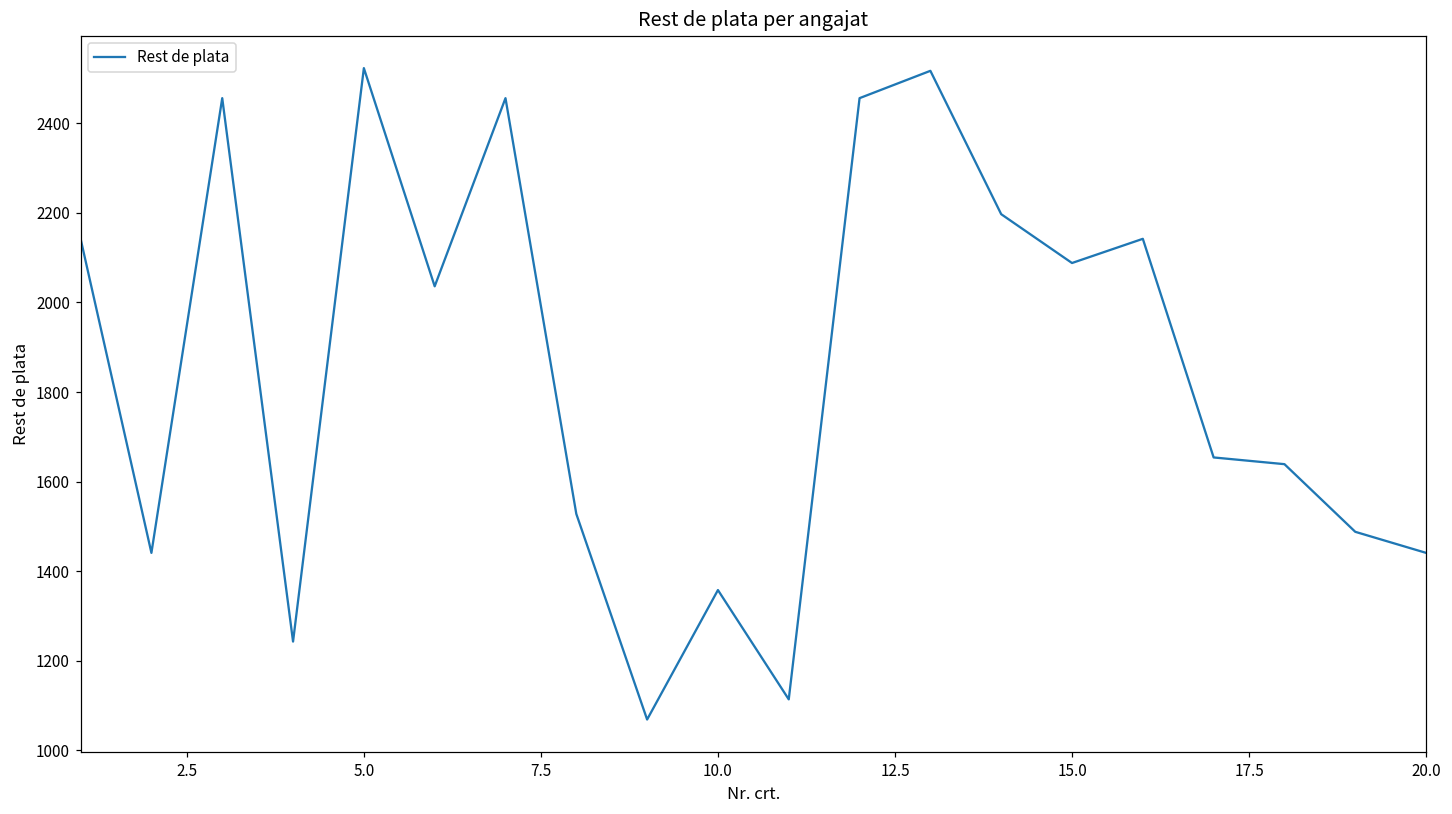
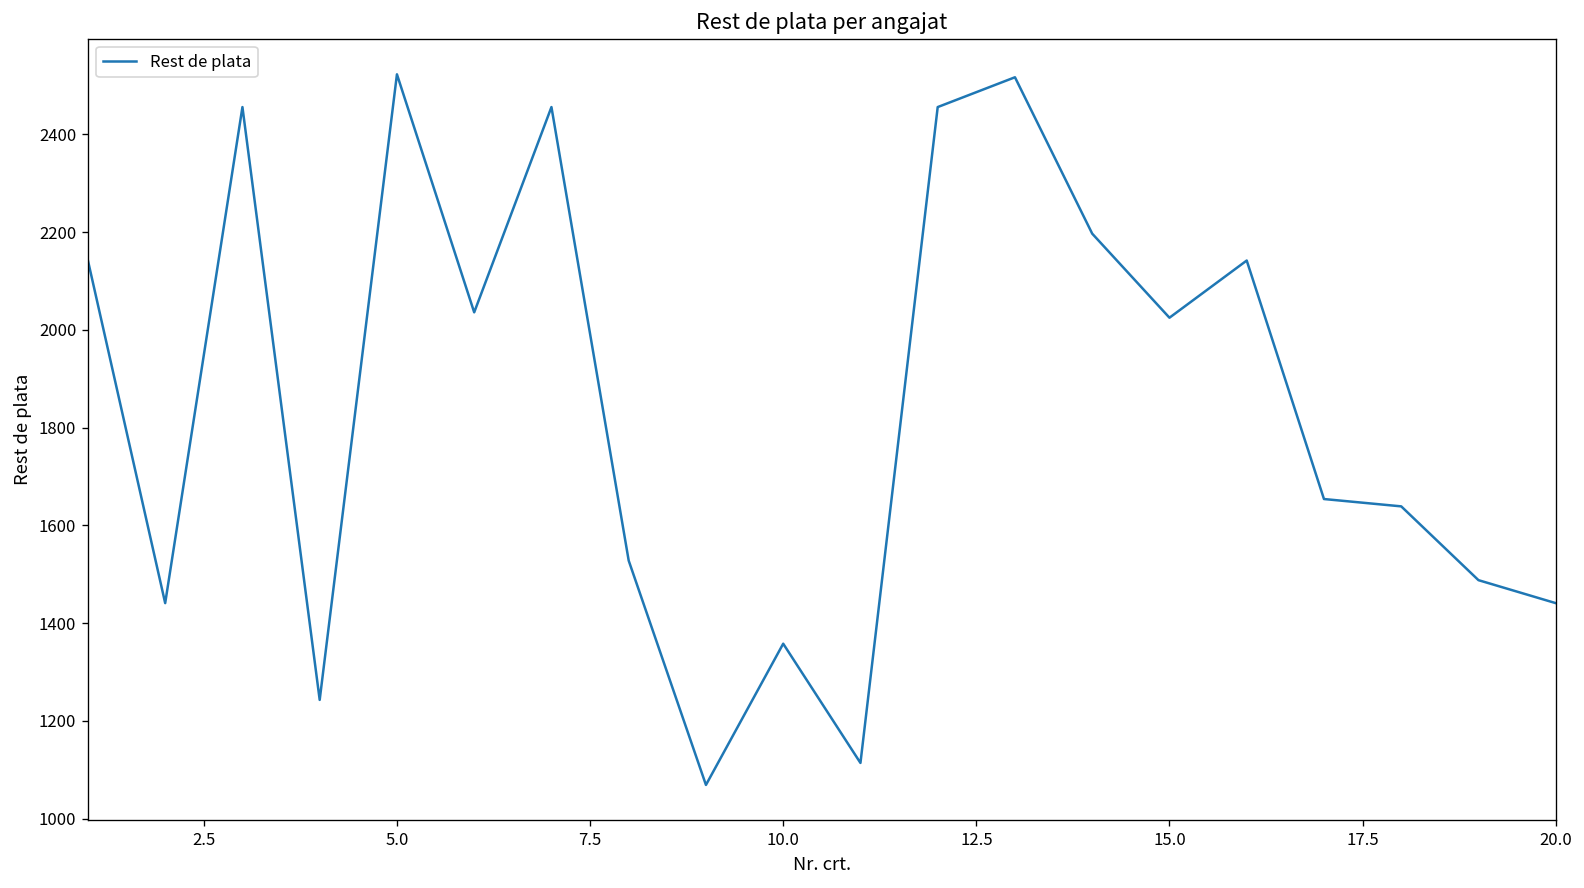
  {
    "5.0": 2520,
    "10.0": 1360,
-   "15.0": 2090,
+   "15.0": 2030,
    "20.0": 1440
  }
